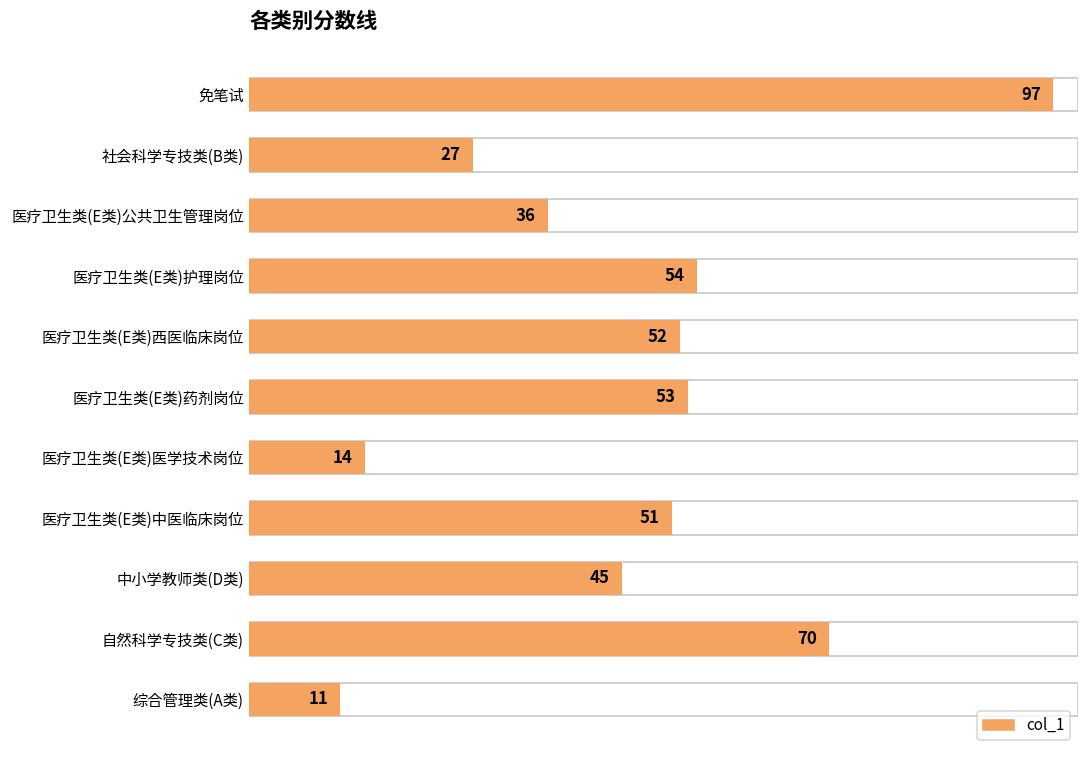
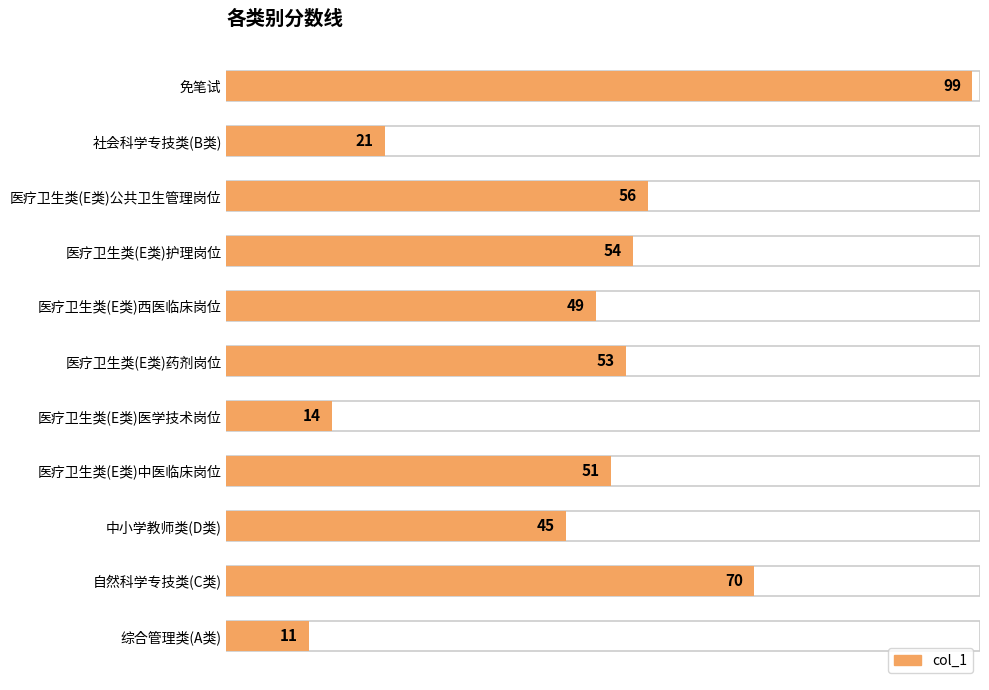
  {
    "col_1": {
-     "免笔试": 97,
-     "社会科学专技类(B类)": 27,
-     "医疗卫生类(E类)公共卫生管理岗位": 36,
-     "医疗卫生类(E类)西医临床岗位": 52
+     "免笔试": 99,
+     "社会科学专技类(B类)": 21,
+     "医疗卫生类(E类)公共卫生管理岗位": 56,
+     "医疗卫生类(E类)西医临床岗位": 49
    }
  }
